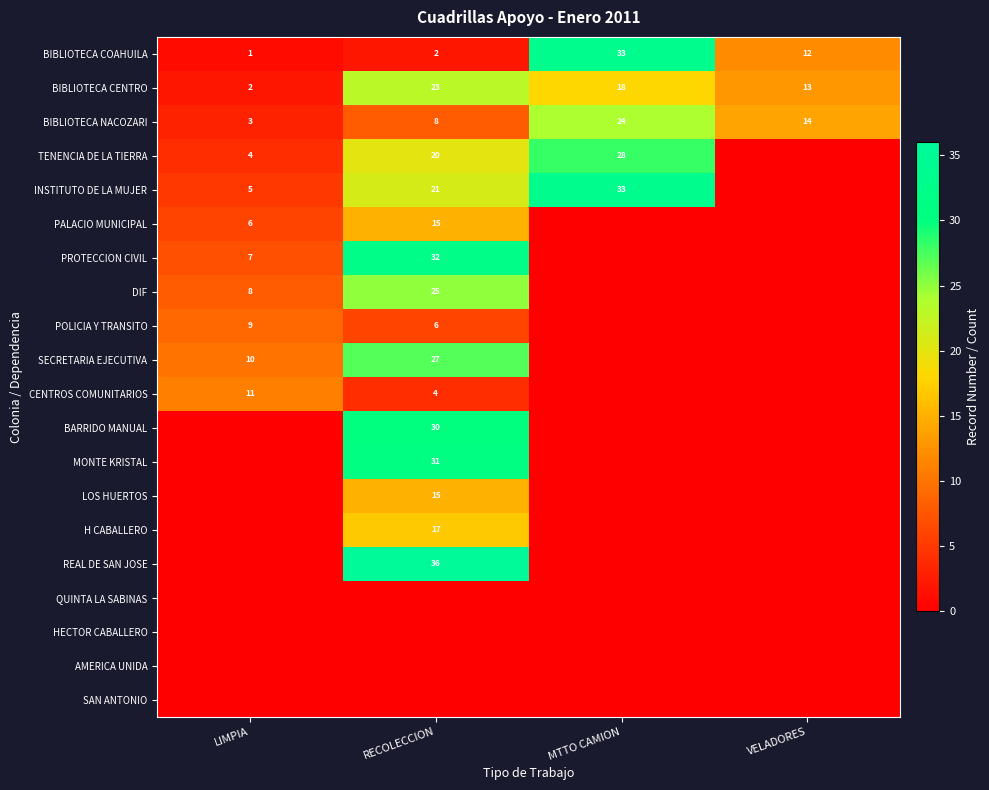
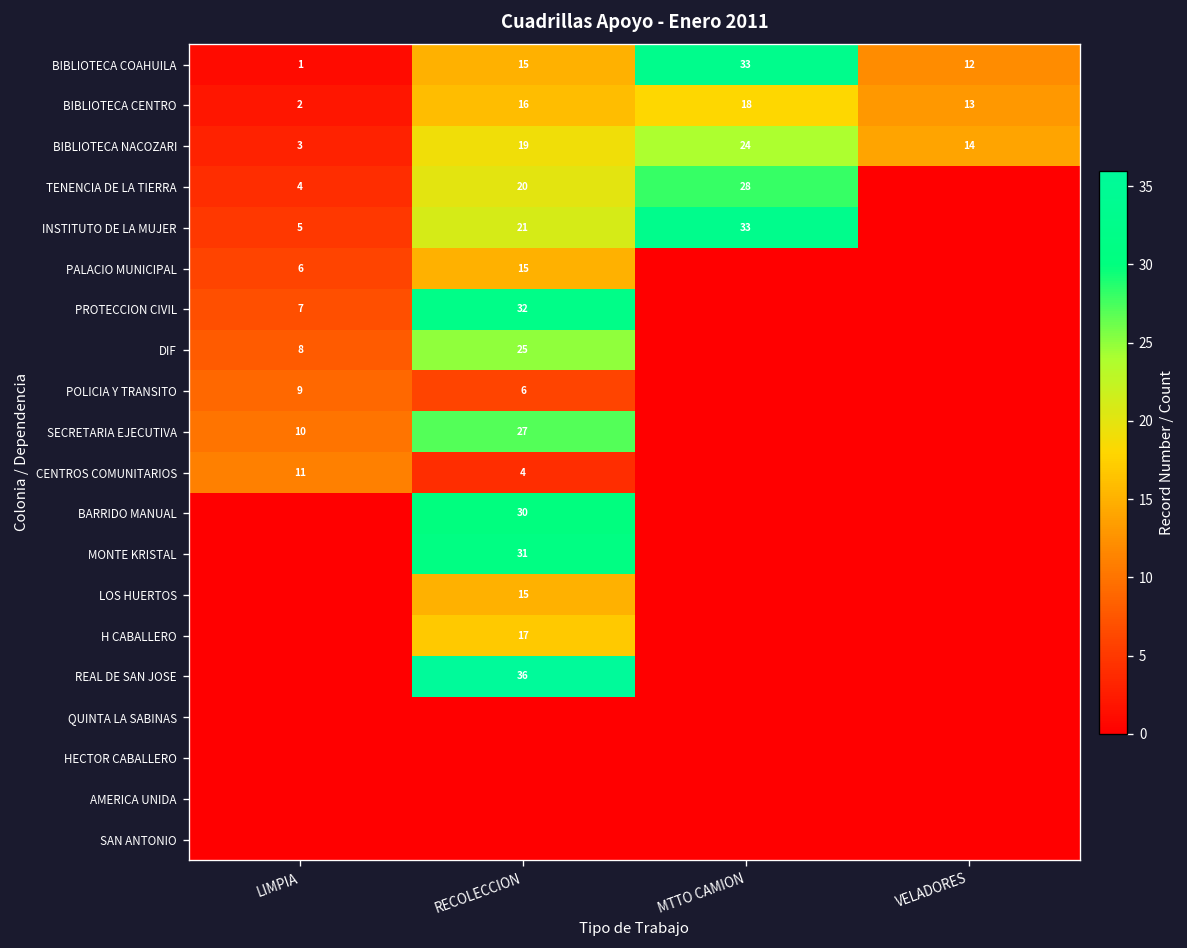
  {
    "BIBLIOTECA COAHUILA": {
      "LIMPIA": 1,
-     "RECOLECCION": 2,
+     "RECOLECCION": 15,
      "MTTO CAMION": 33,
      "VELADORES": 12
    },
    "BIBLIOTECA CENTRO": {
      "LIMPIA": 2,
-     "RECOLECCION": 23,
+     "RECOLECCION": 16,
      "MTTO CAMION": 18,
      "VELADORES": 13
    },
    "BIBLIOTECA NACOZARI": {
      "LIMPIA": 3,
-     "RECOLECCION": 8,
+     "RECOLECCION": 19,
      "MTTO CAMION": 24,
      "VELADORES": 14
    },
    "TENENCIA DE LA TIERRA": {
      "LIMPIA": 4,
      "RECOLECCION": 20,
      "MTTO CAMION": 28
    },
    "INSTITUTO DE LA MUJER": {
      "LIMPIA": 5,
      "RECOLECCION": 21,
      "MTTO CAMION": 33
    },
    "PALACIO MUNICIPAL": {
      "LIMPIA": 6,
      "RECOLECCION": 15
    },
    "PROTECCION CIVIL": {
      "LIMPIA": 7,
      "RECOLECCION": 32
    },
    "DIF": {
      "LIMPIA": 8,
      "RECOLECCION": 25
    },
    "POLICIA Y TRANSITO": {
      "LIMPIA": 9,
      "RECOLECCION": 6
    },
    "SECRETARIA EJECUTIVA": {
      "LIMPIA": 10,
      "RECOLECCION": 27
    },
    "CENTROS COMUNITARIOS": {
      "LIMPIA": 11,
      "RECOLECCION": 4
    },
    "BARRIDO MANUAL": {
      "RECOLECCION": 30
    },
    "MONTE KRISTAL": {
      "RECOLECCION": 31
    },
    "LOS HUERTOS": {
      "RECOLECCION": 15
    },
    "H CABALLERO": {
      "RECOLECCION": 17
    },
    "REAL DE SAN JOSE": {
      "RECOLECCION": 36
    }
  }
